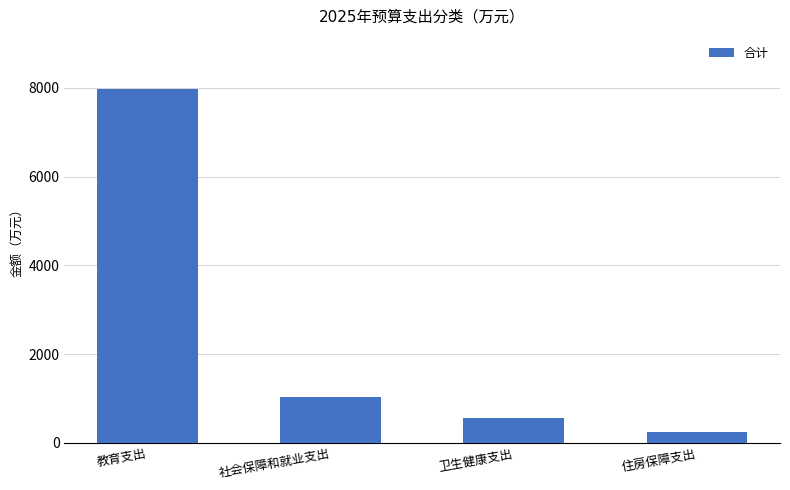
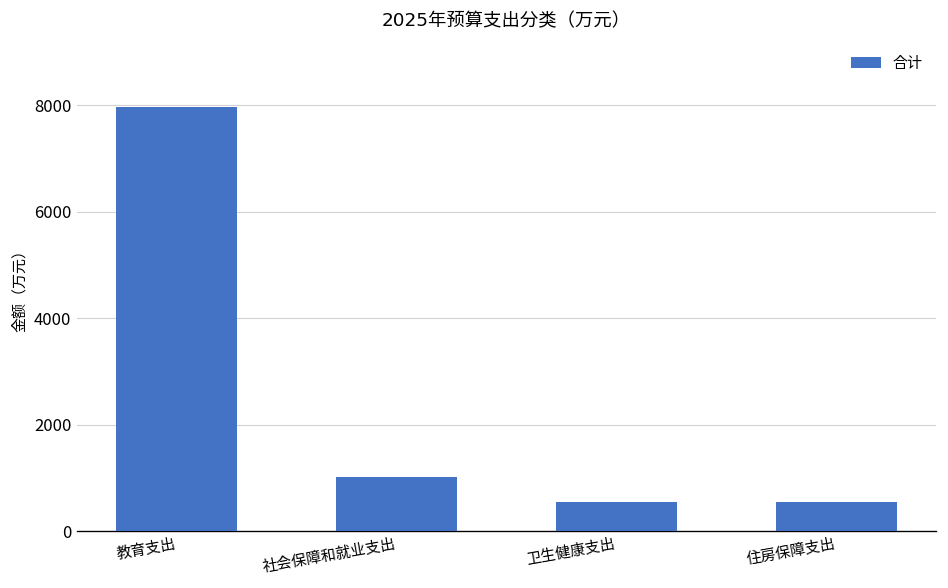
  {
    "教育支出": 8000,
    "社会保障和就业支出": 1000,
    "卫生健康支出": 600,
-   "住房保障支出": 200
+   "住房保障支出": 600
  }
